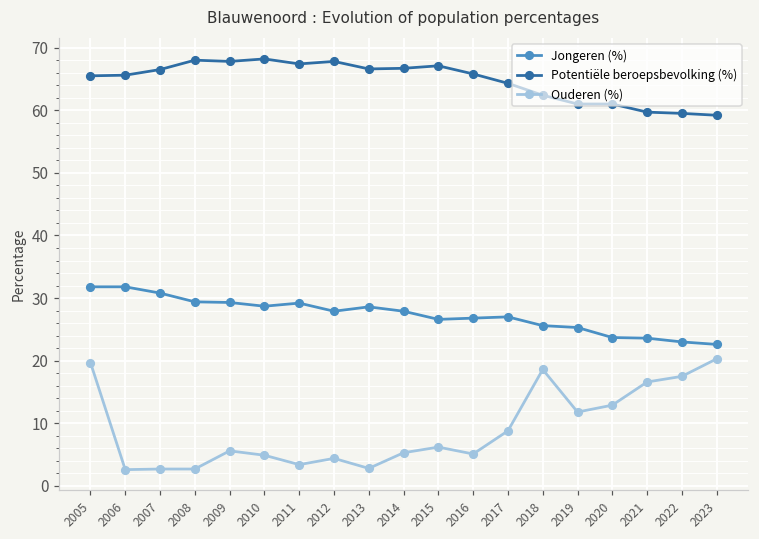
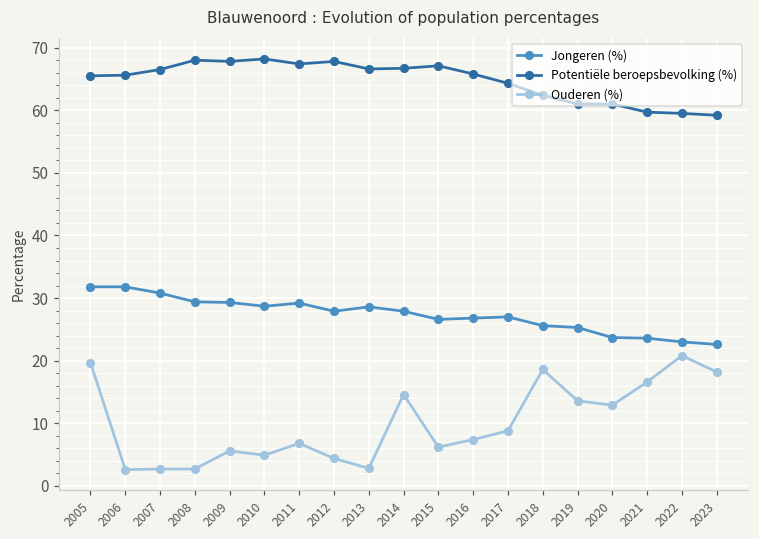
  {
    "Ouderen (%)": {
      "2005": 20,
      "2006": 3,
      "2007": 3,
      "2008": 3,
      "2009": 6,
      "2010": 5,
-     "2011": 3,
+     "2011": 7,
      "2012": 4,
      "2013": 3,
-     "2014": 5,
+     "2014": 15,
      "2015": 6,
-     "2016": 5,
+     "2016": 7,
      "2017": 9,
      "2018": 19,
-     "2019": 12,
+     "2019": 14,
      "2020": 13,
      "2021": 17,
-     "2022": 18,
-     "2023": 20
+     "2022": 21,
+     "2023": 18
    }
  }
